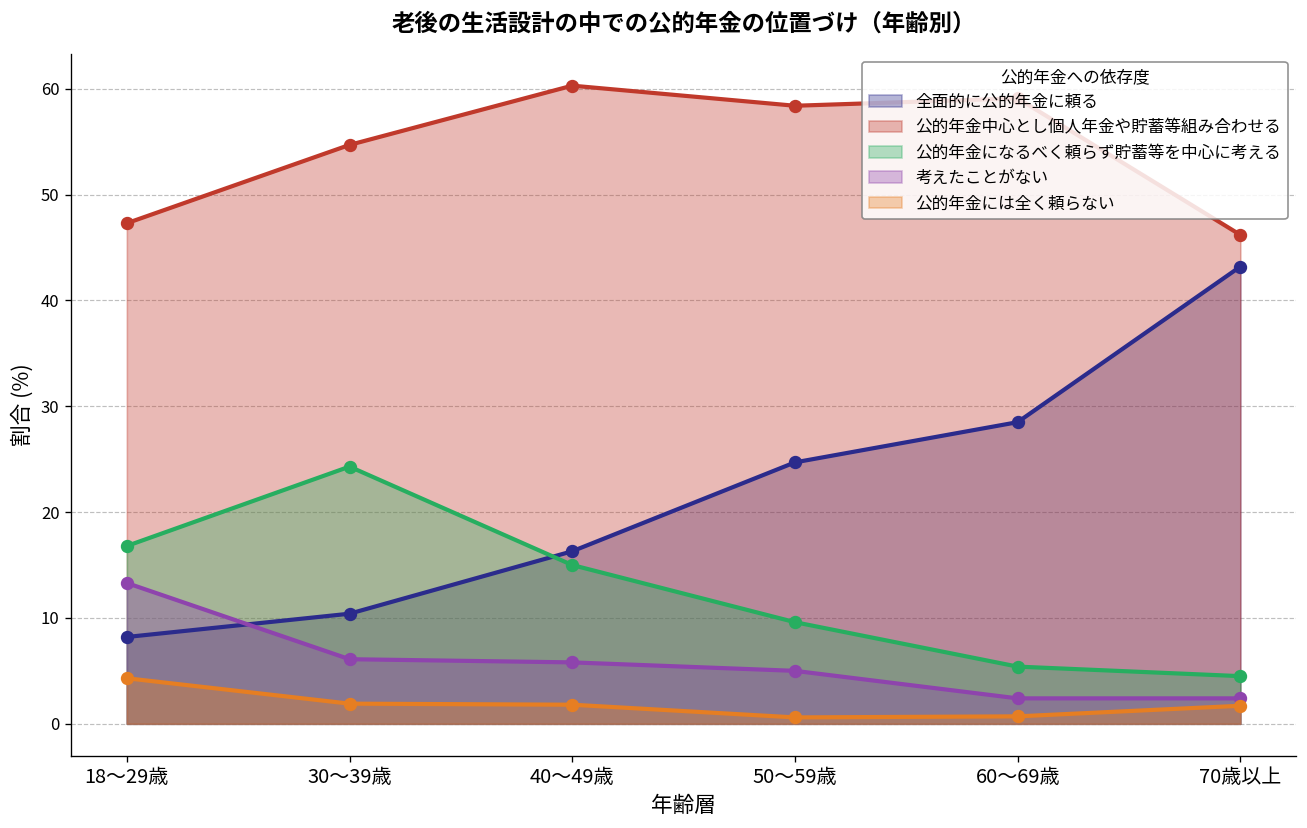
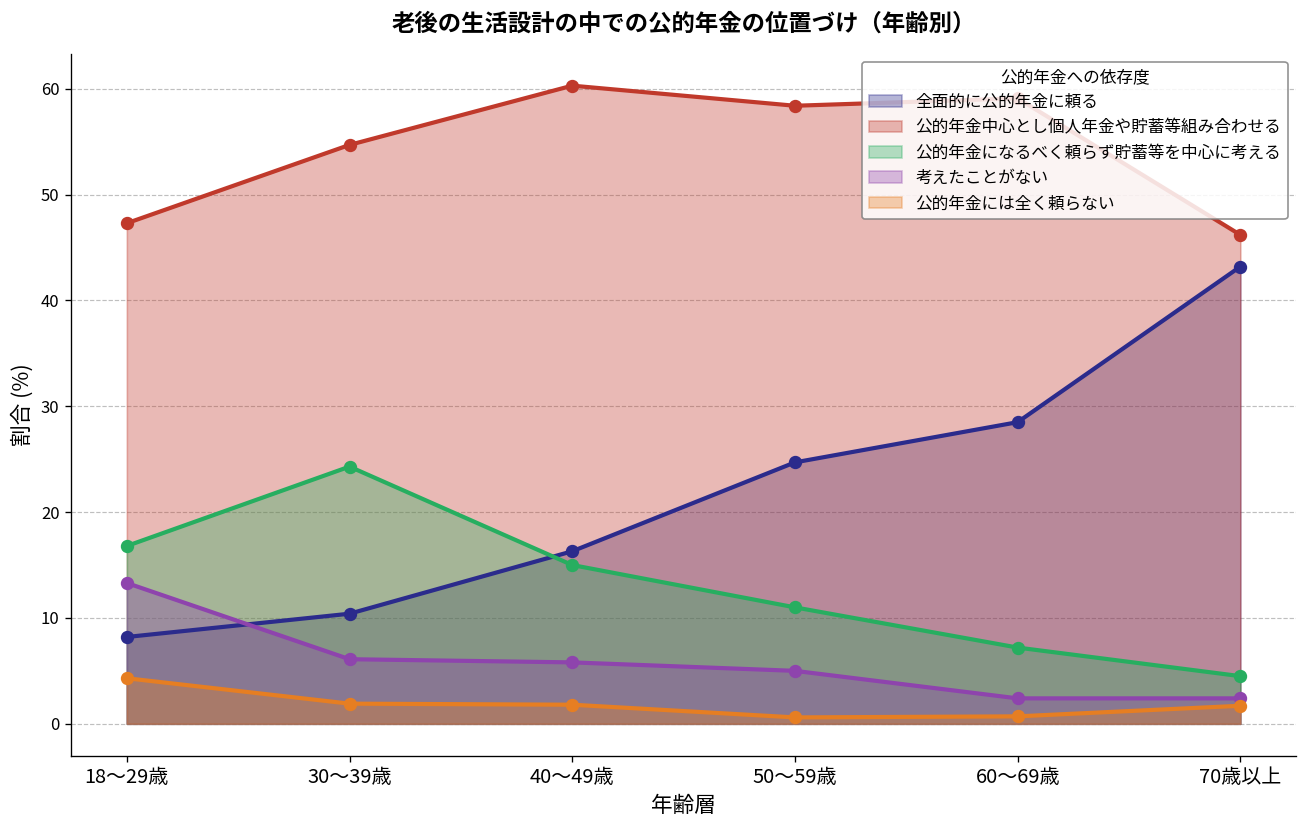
  {
    "公的年金になるべく頼らず貯蓄等を中心に考える": {
      "18～29歳": 17,
      "30～39歳": 24,
      "40～49歳": 15,
-     "50～59歳": 10,
-     "60～69歳": 5,
+     "50～59歳": 11,
+     "60～69歳": 7,
      "70歳以上": 5
    }
  }
